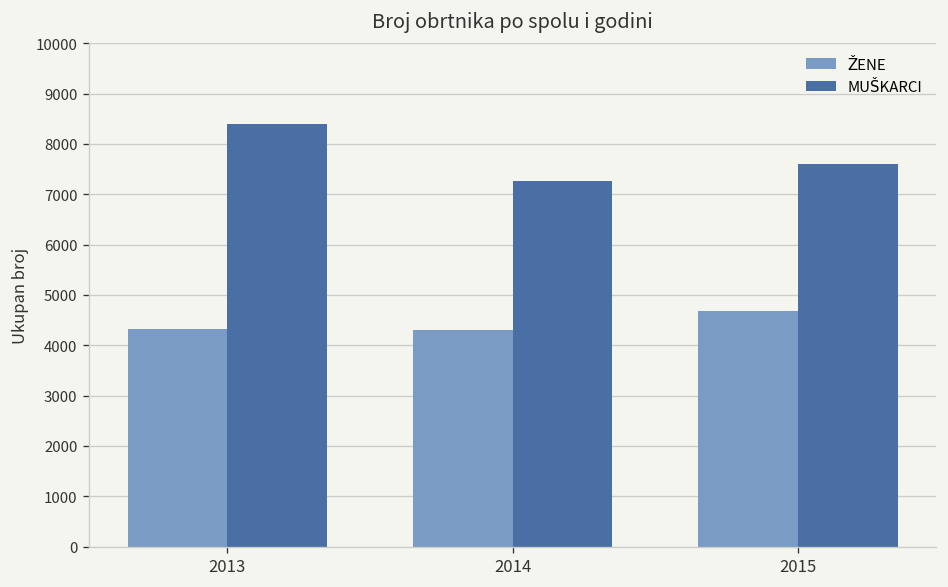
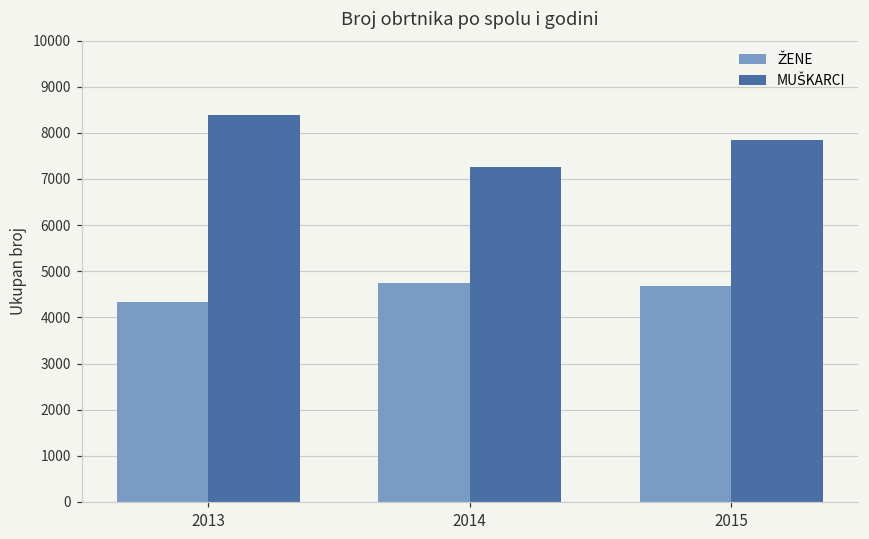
  {
    "ŽENE": {
      "2013": 4300,
-     "2014": 4300,
+     "2014": 4700,
      "2015": 4700
    },
    "MUŠKARCI": {
      "2013": 8400,
      "2014": 7300,
-     "2015": 7600
+     "2015": 7800
    }
  }
